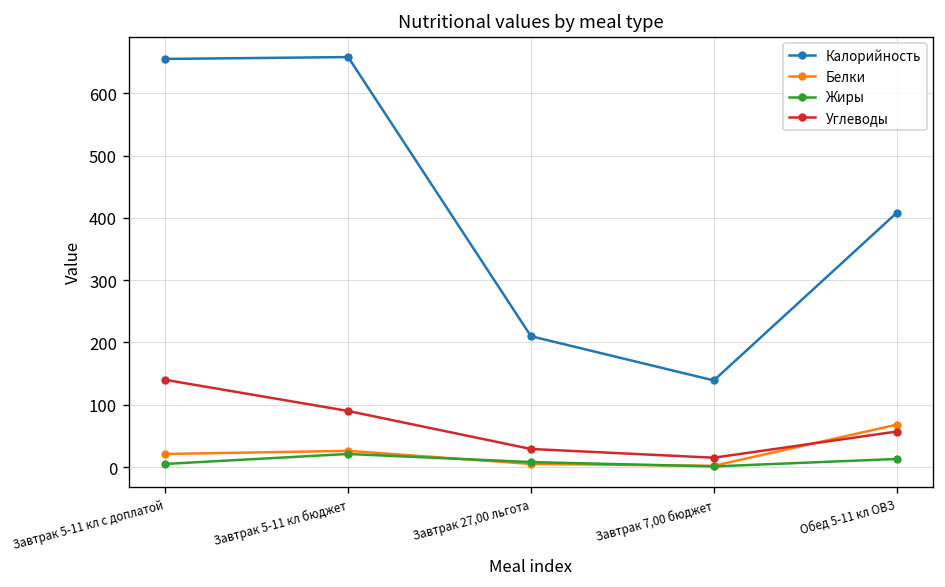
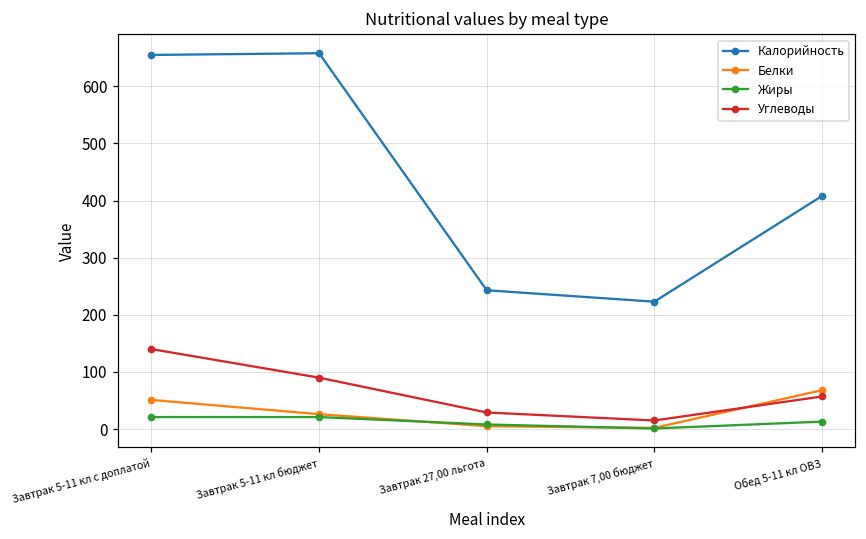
  {
    "Калорийность": {
      "Завтрак 5-11 кл с доплатой": 660,
      "Завтрак 5-11 кл бюджет": 660,
-     "Завтрак 27,00 льгота": 210,
-     "Завтрак 7,00 бюджет": 140,
+     "Завтрак 27,00 льгота": 240,
+     "Завтрак 7,00 бюджет": 220,
      "Обед 5-11 кл ОВЗ": 410
    },
    "Белки": {
-     "Завтрак 5-11 кл с доплатой": 20,
+     "Завтрак 5-11 кл с доплатой": 50,
      "Завтрак 5-11 кл бюджет": 30,
      "Обед 5-11 кл ОВЗ": 70
    },
    "Жиры": {
-     "Завтрак 5-11 кл с доплатой": 10,
+     "Завтрак 5-11 кл с доплатой": 20,
      "Завтрак 5-11 кл бюджет": 20,
      "Обед 5-11 кл ОВЗ": 10
    },
    "Углеводы": {
      "Завтрак 5-11 кл с доплатой": 140,
      "Завтрак 5-11 кл бюджет": 90,
      "Завтрак 27,00 льгота": 30,
      "Завтрак 7,00 бюджет": 20,
      "Обед 5-11 кл ОВЗ": 60
    }
  }
